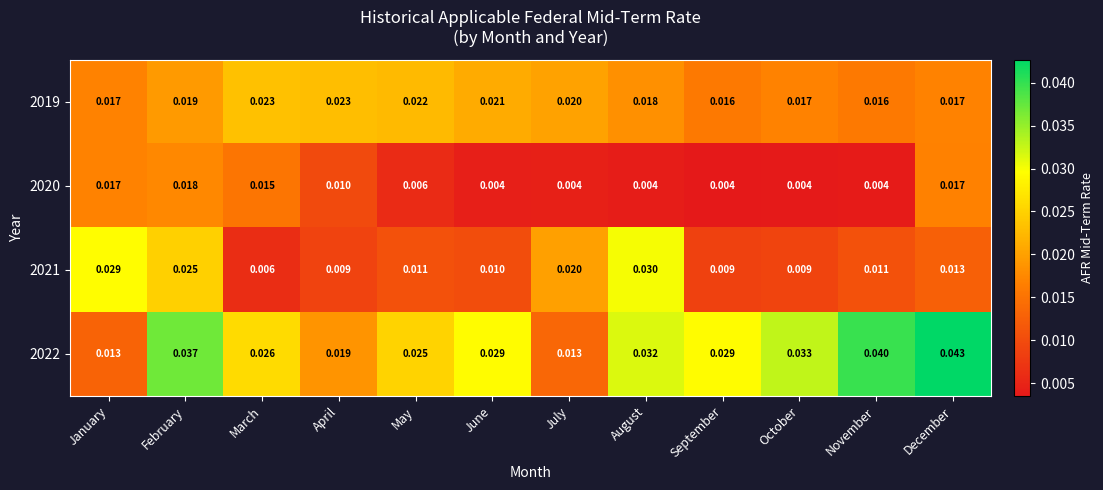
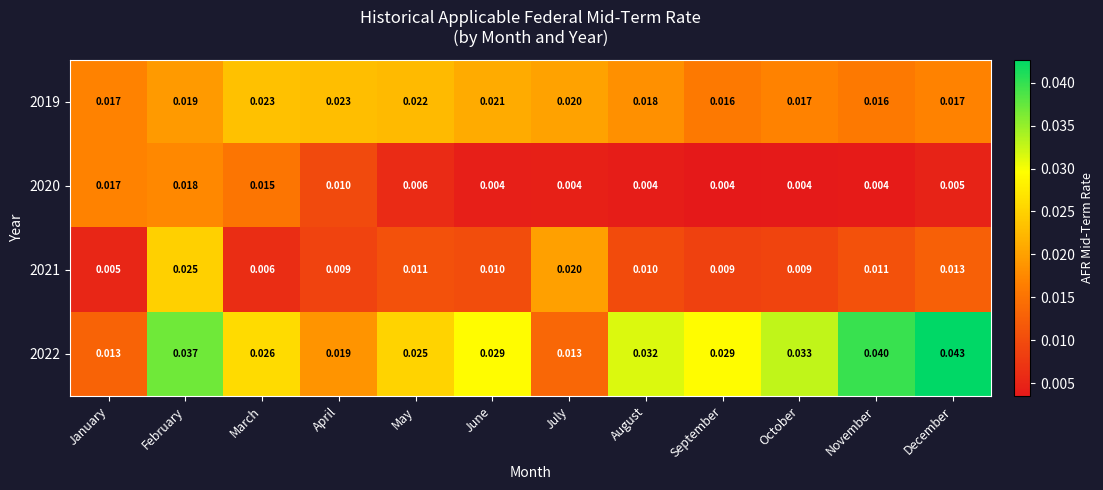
  {
    "2019": {
      "January": 0.017,
      "February": 0.019,
      "March": 0.023,
      "April": 0.023,
      "May": 0.022,
      "June": 0.021,
      "July": 0.020,
      "August": 0.018,
      "September": 0.016,
      "October": 0.017,
      "November": 0.016,
      "December": 0.017
    },
    "2020": {
      "January": 0.017,
      "February": 0.018,
      "March": 0.015,
      "April": 0.010,
      "May": 0.006,
      "June": 0.004,
      "July": 0.004,
      "August": 0.004,
      "September": 0.004,
      "October": 0.004,
      "November": 0.004,
-     "December": 0.017
+     "December": 0.005
    },
    "2021": {
-     "January": 0.029,
+     "January": 0.005,
      "February": 0.025,
      "March": 0.006,
      "April": 0.009,
      "May": 0.011,
      "June": 0.010,
      "July": 0.020,
-     "August": 0.030,
+     "August": 0.010,
      "September": 0.009,
      "October": 0.009,
      "November": 0.011,
      "December": 0.013
    },
    "2022": {
      "January": 0.013,
      "February": 0.037,
      "March": 0.026,
      "April": 0.019,
      "May": 0.025,
      "June": 0.029,
      "July": 0.013,
      "August": 0.032,
      "September": 0.029,
      "October": 0.033,
      "November": 0.040,
      "December": 0.043
    }
  }
